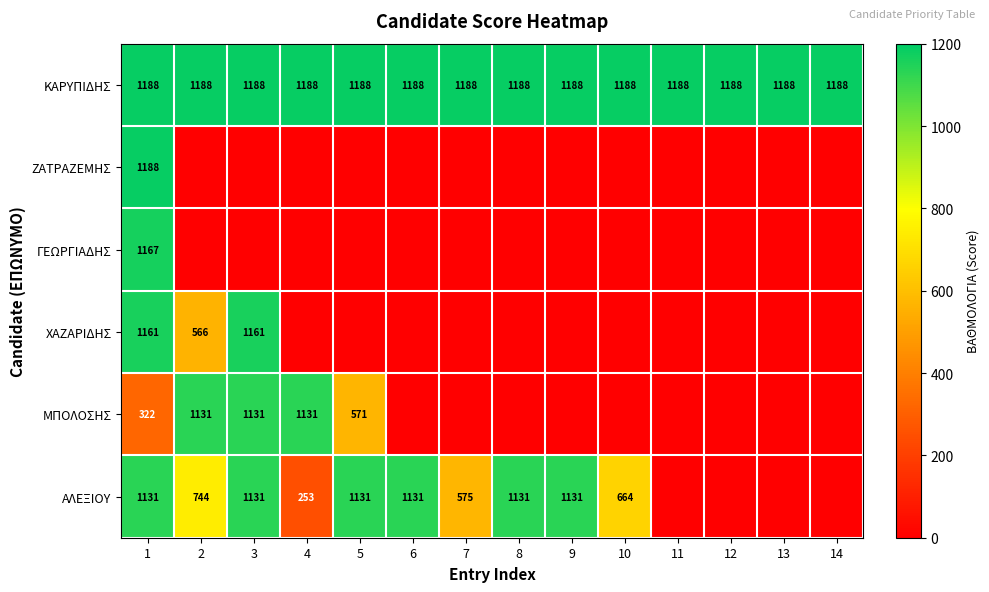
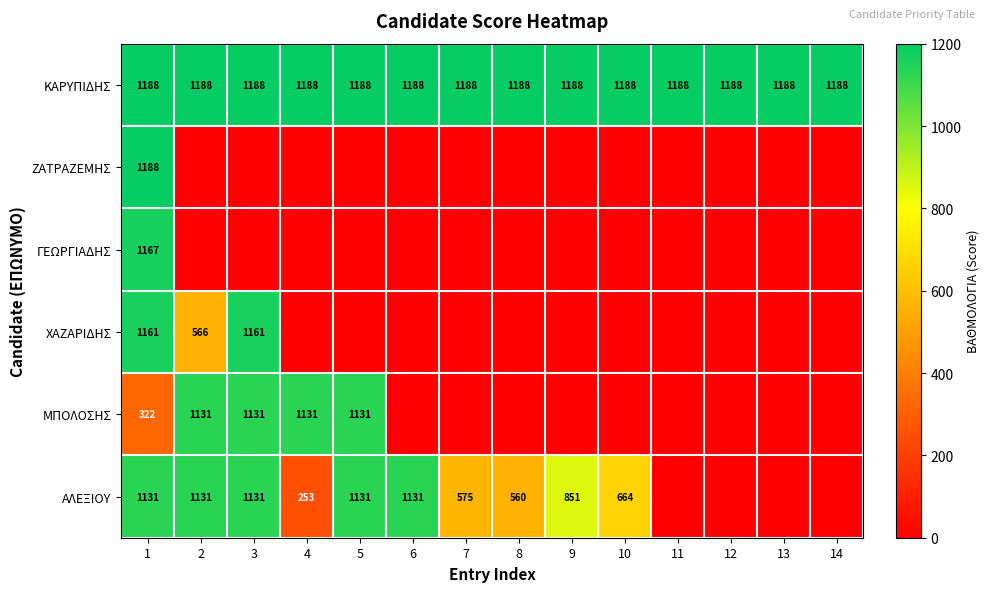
  {
    "ΚΑΡΥΠΙΔΗΣ": {
      "1": 1188,
      "2": 1188,
      "3": 1188,
      "4": 1188,
      "5": 1188,
      "6": 1188,
      "7": 1188,
      "8": 1188,
      "9": 1188,
      "10": 1188,
      "11": 1188,
      "12": 1188,
      "13": 1188,
      "14": 1188
    },
    "ΖΑΤΡΑΖΕΜΗΣ": {
      "1": 1188
    },
    "ΓΕΩΡΓΙΑΔΗΣ": {
      "1": 1167
    },
    "ΧΑΖΑΡΙΔΗΣ": {
      "1": 1161,
      "2": 566,
      "3": 1161
    },
    "ΜΠΟΛΟΣΗΣ": {
      "1": 322,
      "2": 1131,
      "3": 1131,
      "4": 1131,
-     "5": 571
+     "5": 1131
    },
    "ΑΛΕΞΙΟΥ": {
      "1": 1131,
-     "2": 744,
+     "2": 1131,
      "3": 1131,
      "4": 253,
      "5": 1131,
      "6": 1131,
      "7": 575,
-     "8": 1131,
-     "9": 1131,
+     "8": 560,
+     "9": 851,
      "10": 664
    }
  }
